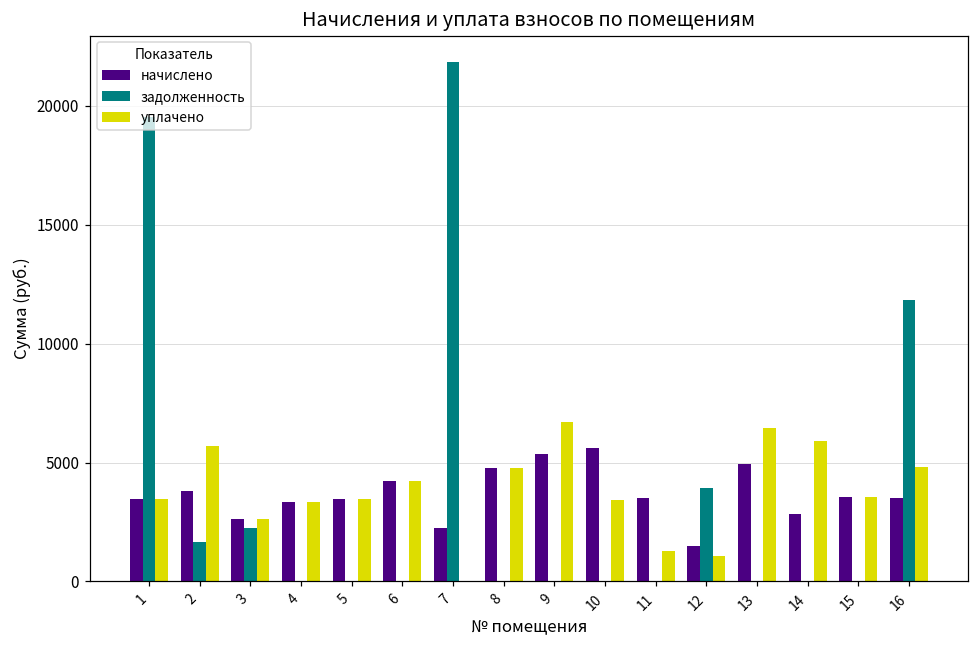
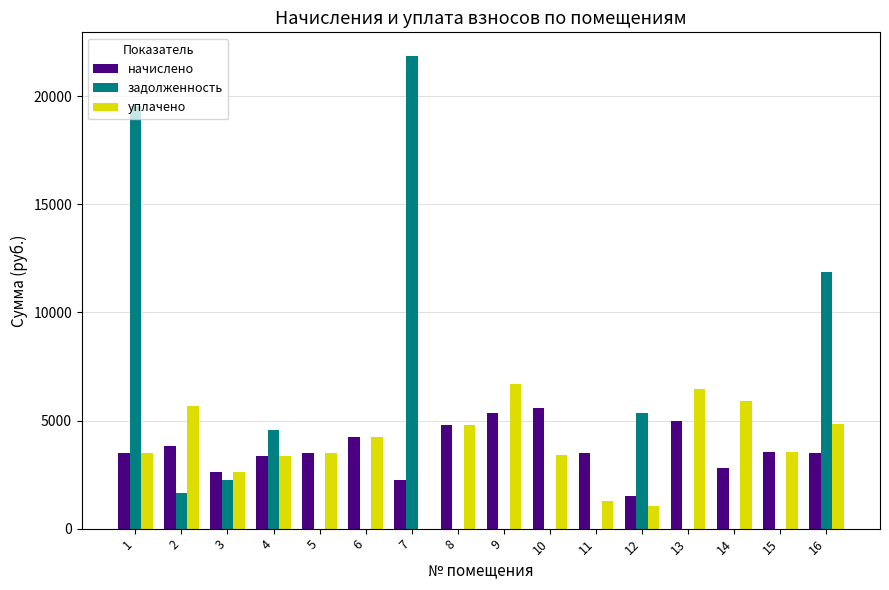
  {
    "начислено": {
      "1": 3500,
      "2": 3800,
      "3": 2600,
      "4": 3300,
      "5": 3500,
      "6": 4200,
      "7": 2200,
      "8": 4800,
      "9": 5400,
      "10": 5600,
      "11": 3500,
      "12": 1500,
      "13": 5000,
      "14": 2800,
      "15": 3600,
      "16": 3500
    },
    "задолженность": {
      "2": 1700,
      "3": 2300,
-     "4": 0,
+     "4": 4600,
      "5": 0,
      "6": 0,
      "7": 21900,
      "8": 0,
      "9": 0,
      "10": 0,
      "11": 0,
-     "12": 4000,
+     "12": 5400,
      "13": 0,
      "14": 0,
      "15": 0,
      "16": 11900
    },
    "уплачено": {
      "1": 3500,
      "2": 5700,
      "3": 2600,
      "4": 3300,
      "5": 3500,
      "6": 4200,
      "7": 0,
      "8": 4800,
      "9": 6700,
      "10": 3400,
      "11": 1300,
      "12": 1100,
      "13": 6500,
      "14": 5900,
      "15": 3600,
      "16": 4800
    }
  }
